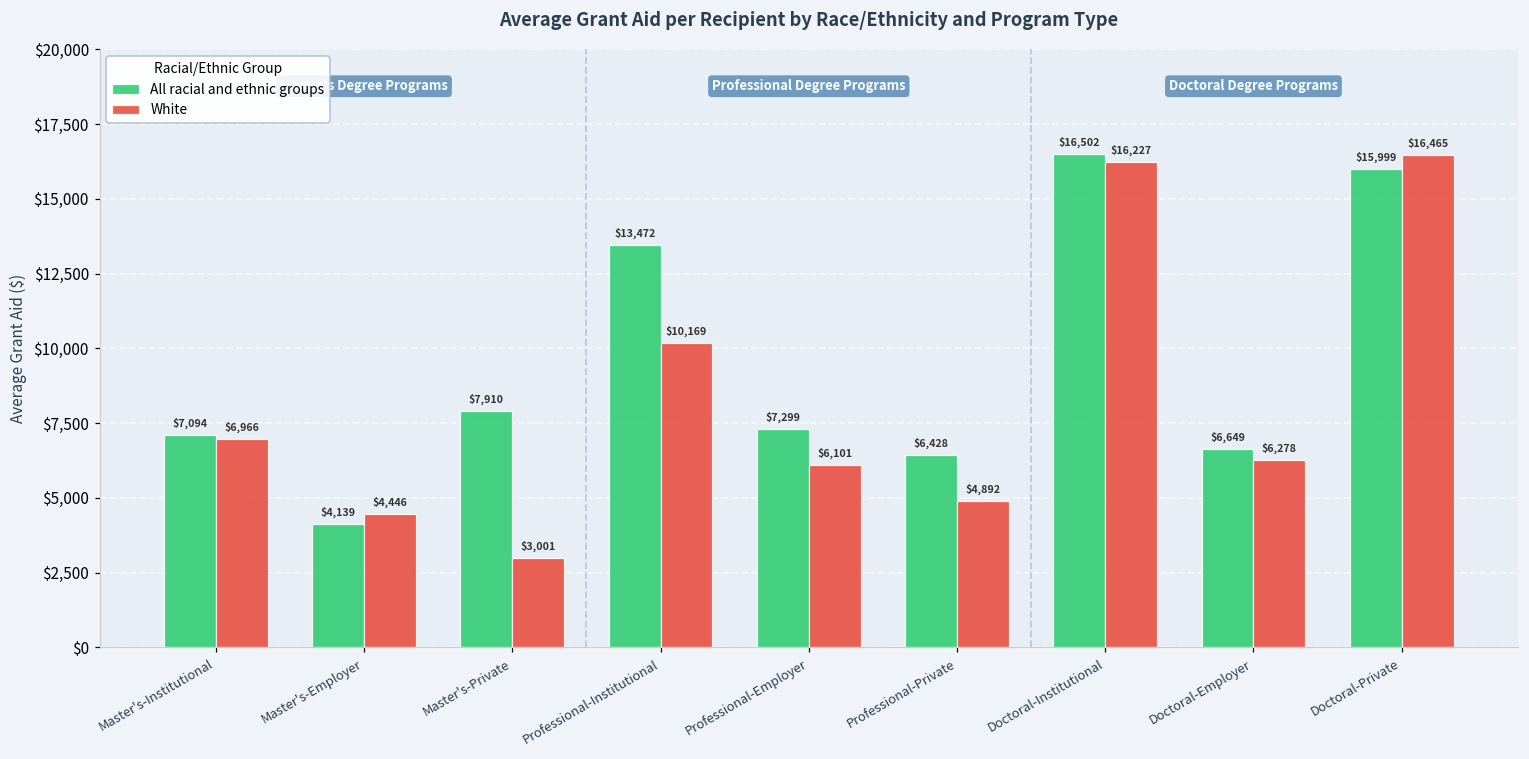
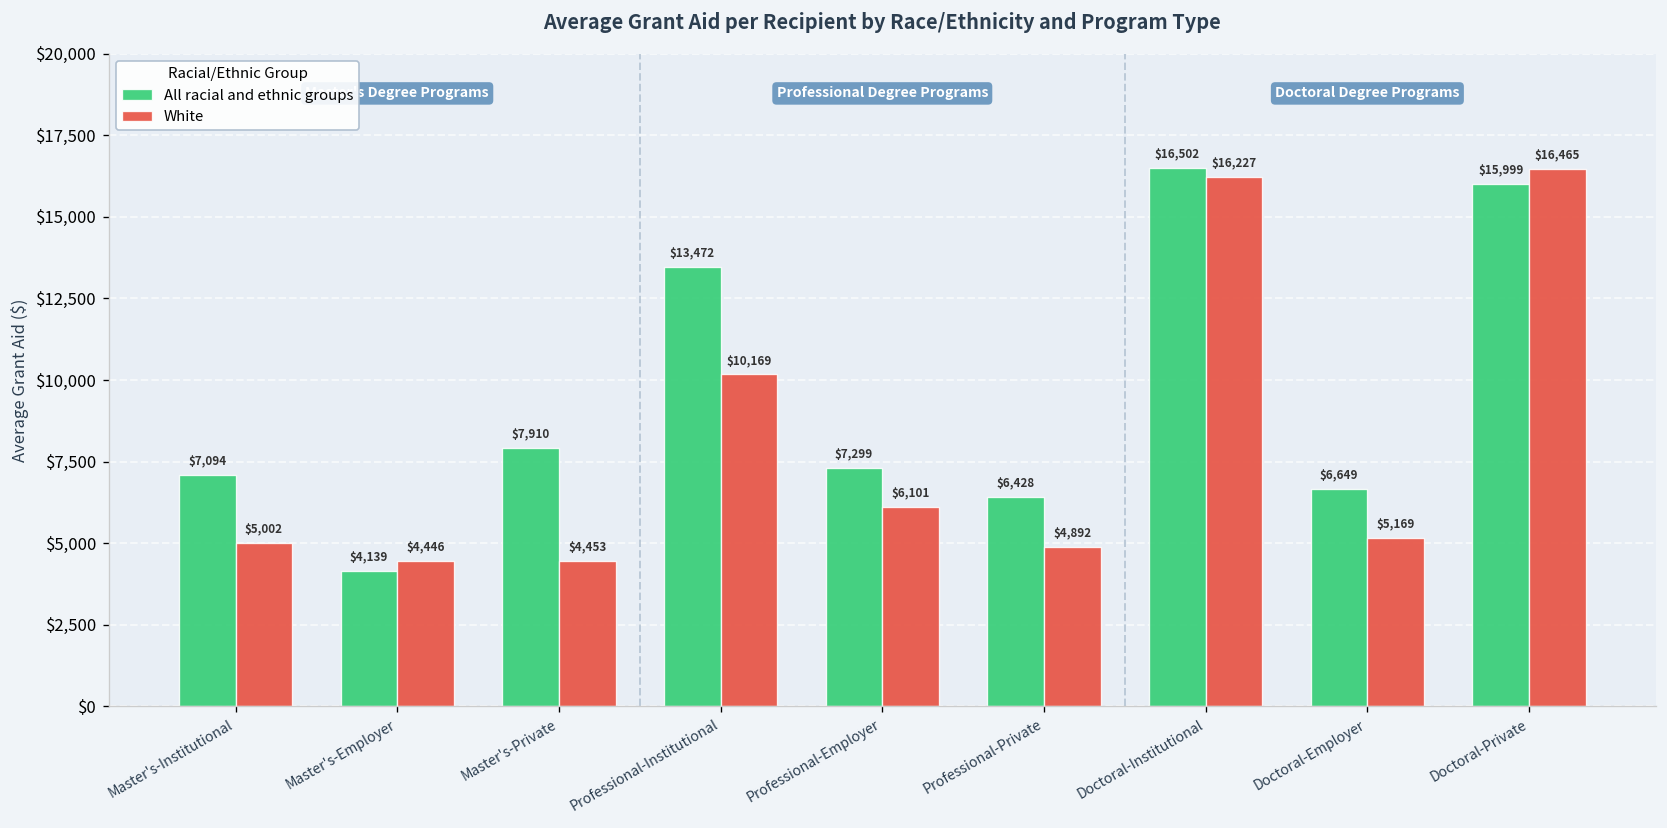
  {
    "All racial and ethnic groups": {
      "Master's-Institutional": "$7,094",
      "Master's-Employer": "$4,139",
      "Master's-Private": "$7,910",
      "Professional-Institutional": "$13,472",
      "Professional-Employer": "$7,299",
      "Professional-Private": "$6,428",
      "Doctoral-Institutional": "$16,502",
      "Doctoral-Employer": "$6,649",
      "Doctoral-Private": "$15,999"
    },
    "White": {
-     "Master's-Institutional": "$6,966",
+     "Master's-Institutional": "$5,002",
      "Master's-Employer": "$4,446",
-     "Master's-Private": "$3,001",
+     "Master's-Private": "$4,453",
      "Professional-Institutional": "$10,169",
      "Professional-Employer": "$6,101",
      "Professional-Private": "$4,892",
      "Doctoral-Institutional": "$16,227",
-     "Doctoral-Employer": "$6,278",
+     "Doctoral-Employer": "$5,169",
      "Doctoral-Private": "$16,465"
    }
  }
